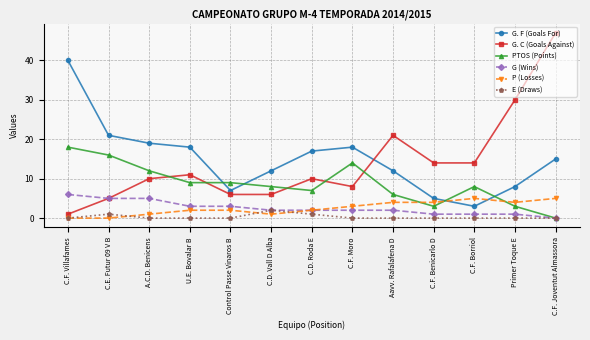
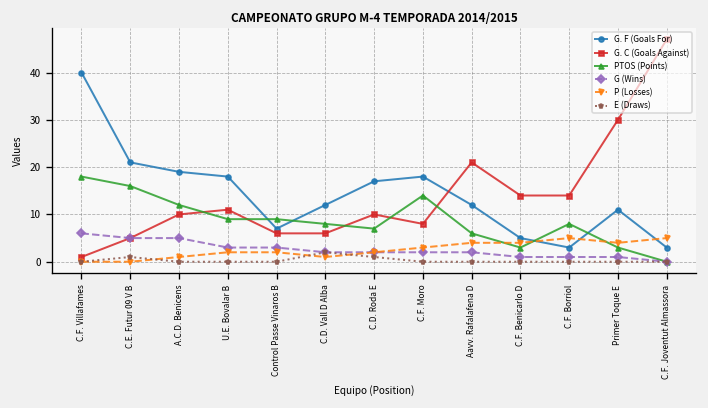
  {
    "G. F (Goals For)": {
      "C.F. Villafames": 40,
      "C.E. Futur 09 V B": 21,
      "A.C.D. Benicens": 19,
      "U.E. Bovalar B": 18,
      "Control Passe Vinaros B": 7,
      "C.D. Vall D Alba": 12,
      "C.D. Roda E": 17,
      "C.F. Moro": 18,
      "Aavv. Rafalafena D": 12,
      "C.F. Benicarlo D": 5,
      "C.F. Borriol": 3,
-     "Primer Toque E": 8,
-     "C.F. Joventut Almassora": 15
+     "Primer Toque E": 11,
+     "C.F. Joventut Almassora": 3
    },
    "G. C (Goals Against)": {
      "C.F. Villafames": 1,
      "A.C.D. Benicens": 10,
      "U.E. Bovalar B": 11,
      "Control Passe Vinaros B": 6,
      "C.D. Vall D Alba": 6,
      "C.D. Roda E": 10,
      "C.F. Moro": 8,
      "Aavv. Rafalafena D": 21,
      "C.F. Benicarlo D": 14,
      "C.F. Borriol": 14,
      "Primer Toque E": 30
    },
    "PTOS (Points)": {
      "C.F. Villafames": 18,
      "C.E. Futur 09 V B": 16,
      "A.C.D. Benicens": 12,
      "U.E. Bovalar B": 9,
      "Control Passe Vinaros B": 9,
      "C.D. Vall D Alba": 8,
      "C.D. Roda E": 7,
      "C.F. Moro": 14,
      "Aavv. Rafalafena D": 6,
      "C.F. Benicarlo D": 3,
      "C.F. Borriol": 8,
      "Primer Toque E": 3
    },
    "G (Wins)": {
      "C.F. Villafames": 6,
      "A.C.D. Benicens": 5,
      "U.E. Bovalar B": 3,
      "Control Passe Vinaros B": 3,
      "C.F. Moro": 2,
      "Aavv. Rafalafena D": 2,
      "C.F. Benicarlo D": 1,
      "C.F. Borriol": 1,
      "Primer Toque E": 1
    },
    "P (Losses)": {
      "C.E. Futur 09 V B": 0,
      "A.C.D. Benicens": 1,
      "U.E. Bovalar B": 2,
      "Control Passe Vinaros B": 2,
      "C.D. Vall D Alba": 1,
      "C.F. Moro": 3,
      "Aavv. Rafalafena D": 4,
      "C.F. Benicarlo D": 4,
      "C.F. Borriol": 5,
      "Primer Toque E": 4,
      "C.F. Joventut Almassora": 5
    },
    "E (Draws)": {
      "C.E. Futur 09 V B": 1,
      "A.C.D. Benicens": 0,
      "U.E. Bovalar B": 0,
      "Control Passe Vinaros B": 0,
      "C.D. Roda E": 1,
      "C.F. Moro": 0,
      "Aavv. Rafalafena D": 0,
      "C.F. Benicarlo D": 0,
      "C.F. Borriol": 0,
      "Primer Toque E": 0
    }
  }
